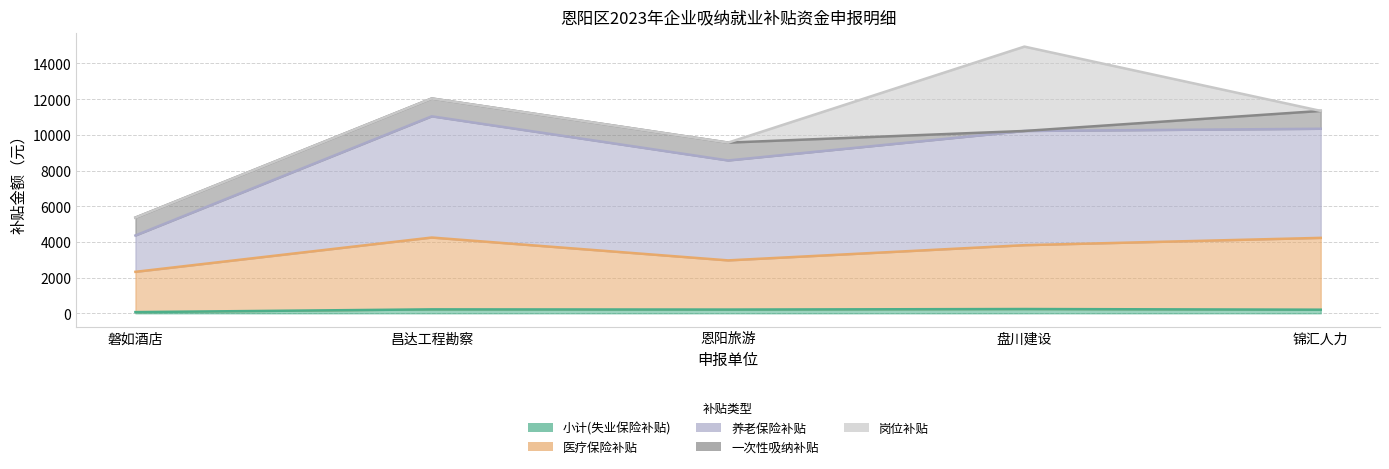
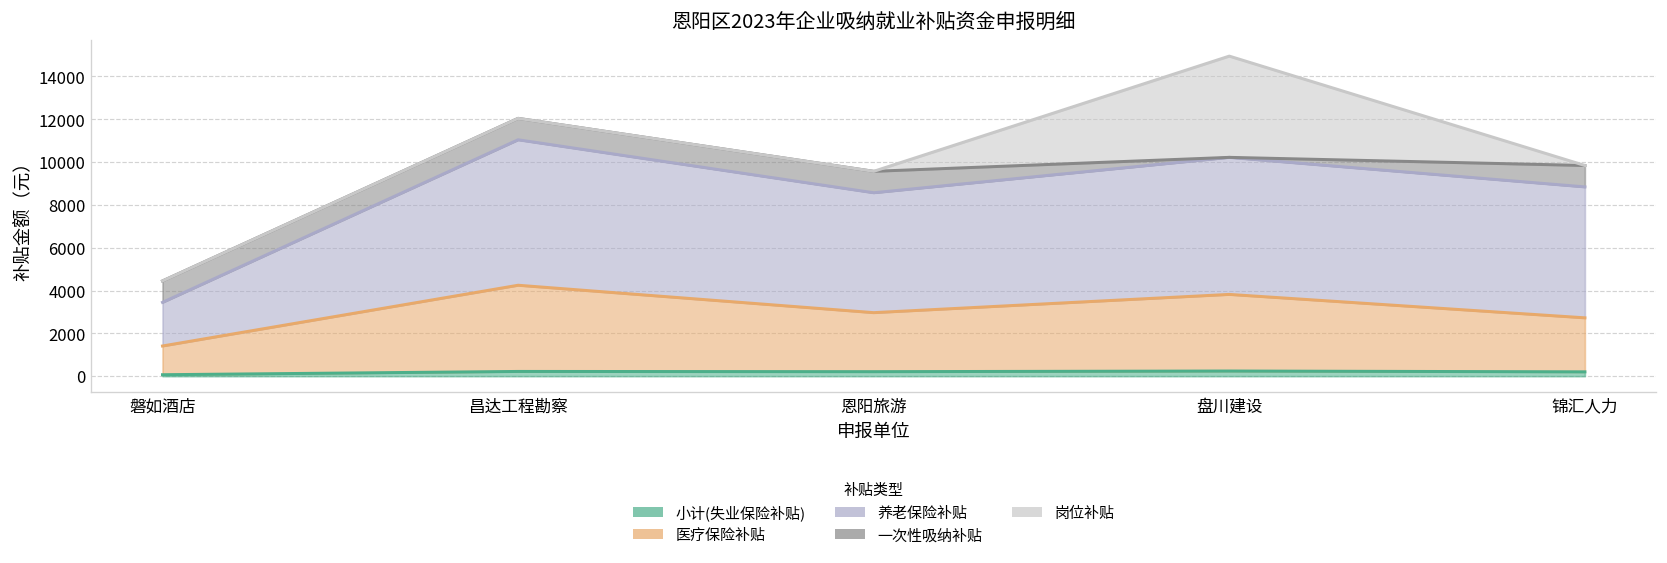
  {
    "医疗保险补贴": {
-     "磐如酒店": 2300,
+     "磐如酒店": 1300,
      "昌达工程勘察": 4000,
      "恩阳旅游": 2800,
      "盘川建设": 3600,
-     "锦汇人力": 4000
+     "锦汇人力": 2500
    }
  }
